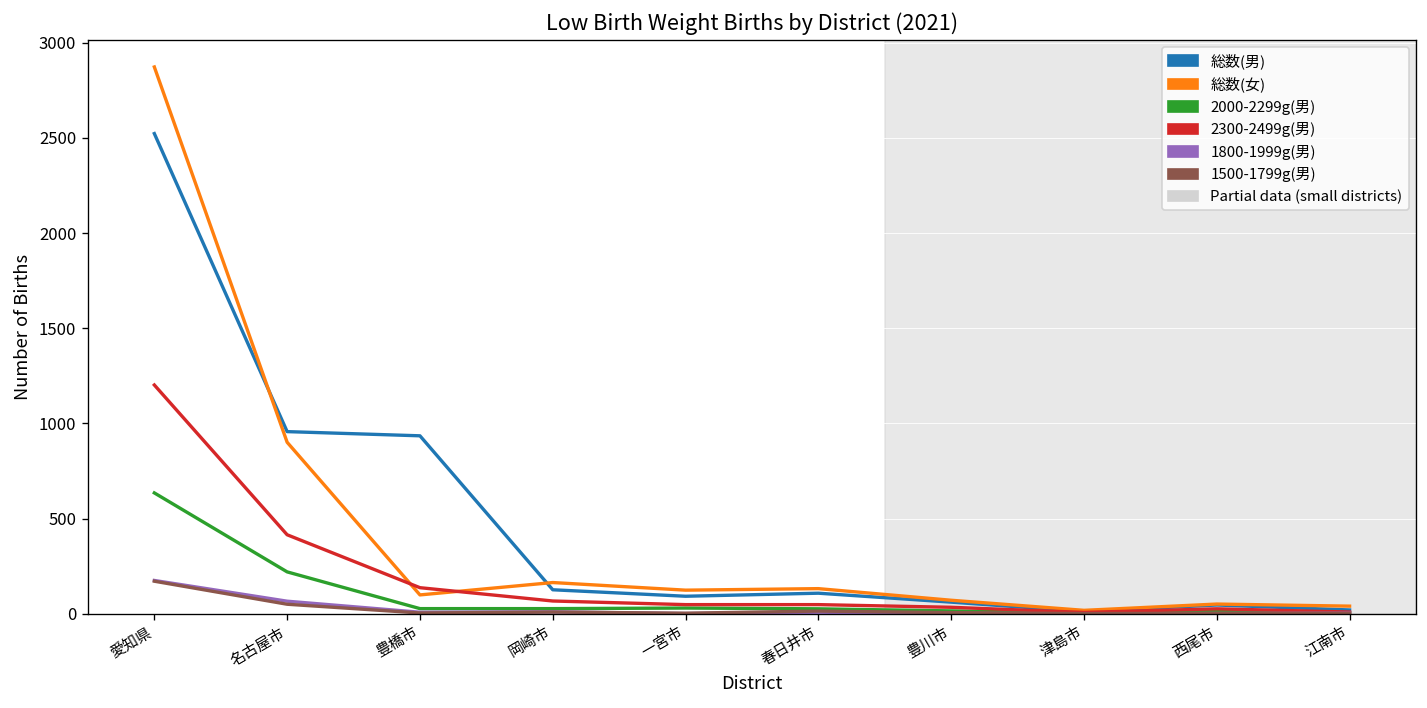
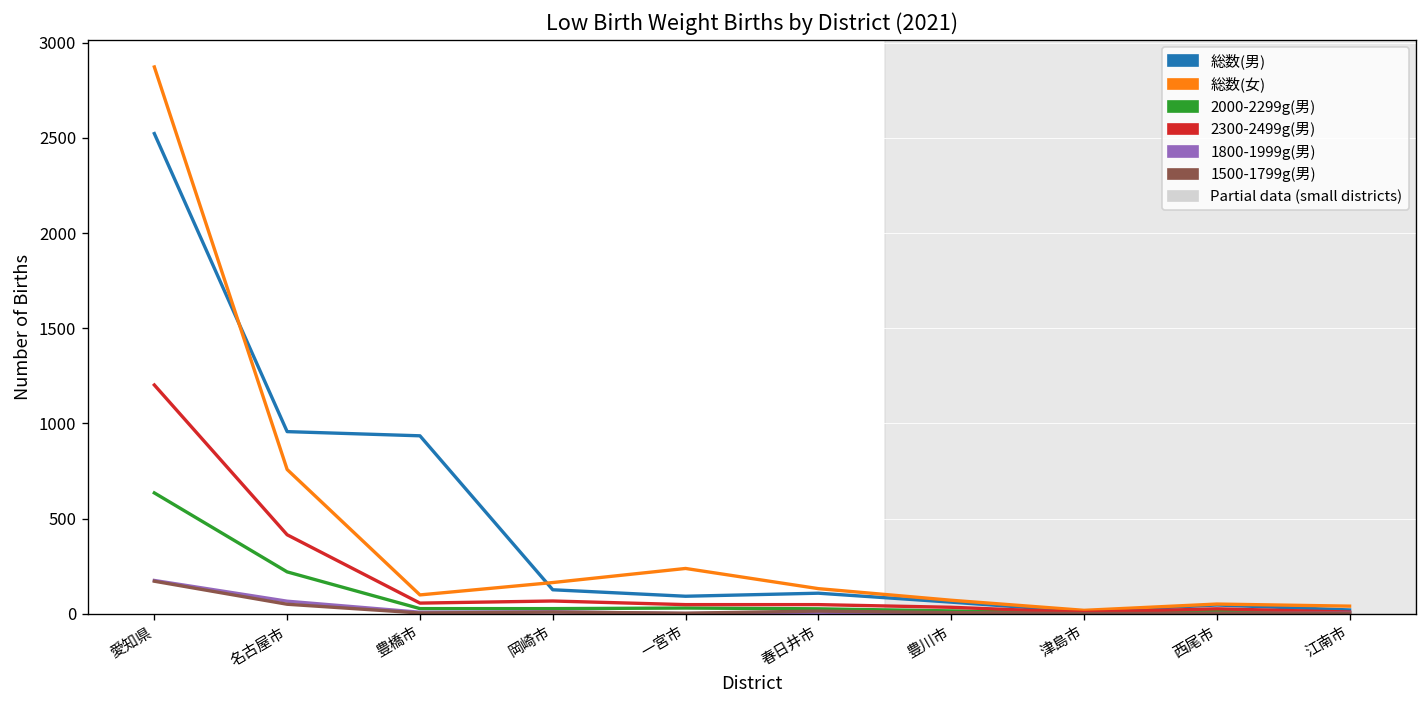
  {
    "総数(男)": {
      "愛知県": 2520,
      "名古屋市": 960,
      "豊橋市": 940,
      "岡崎市": 130,
      "一宮市": 90,
      "春日井市": 110
    },
    "総数(女)": {
      "愛知県": 2870,
-     "名古屋市": 900,
+     "名古屋市": 760,
      "豊橋市": 100,
      "岡崎市": 160,
-     "一宮市": 120,
+     "一宮市": 240,
      "春日井市": 130,
      "江南市": 40
    },
    "2000-2299g(男)": {
      "愛知県": 640,
      "名古屋市": 220,
      "豊橋市": 30,
      "岡崎市": 30,
      "一宮市": 30
    },
    "2300-2499g(男)": {
      "愛知県": 1200,
      "名古屋市": 420,
-     "豊橋市": 140,
+     "豊橋市": 60,
      "岡崎市": 70,
      "一宮市": 50,
      "春日井市": 50,
      "豊川市": 30
    }
  }
